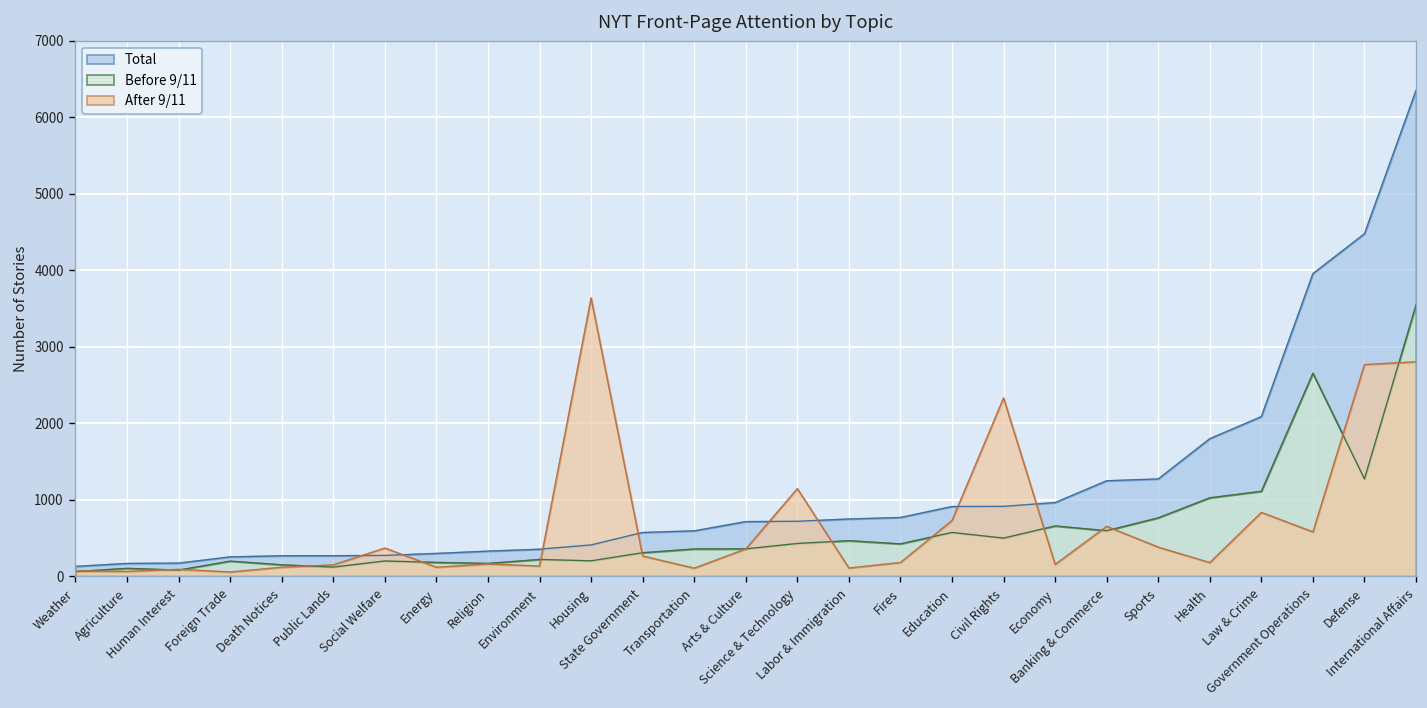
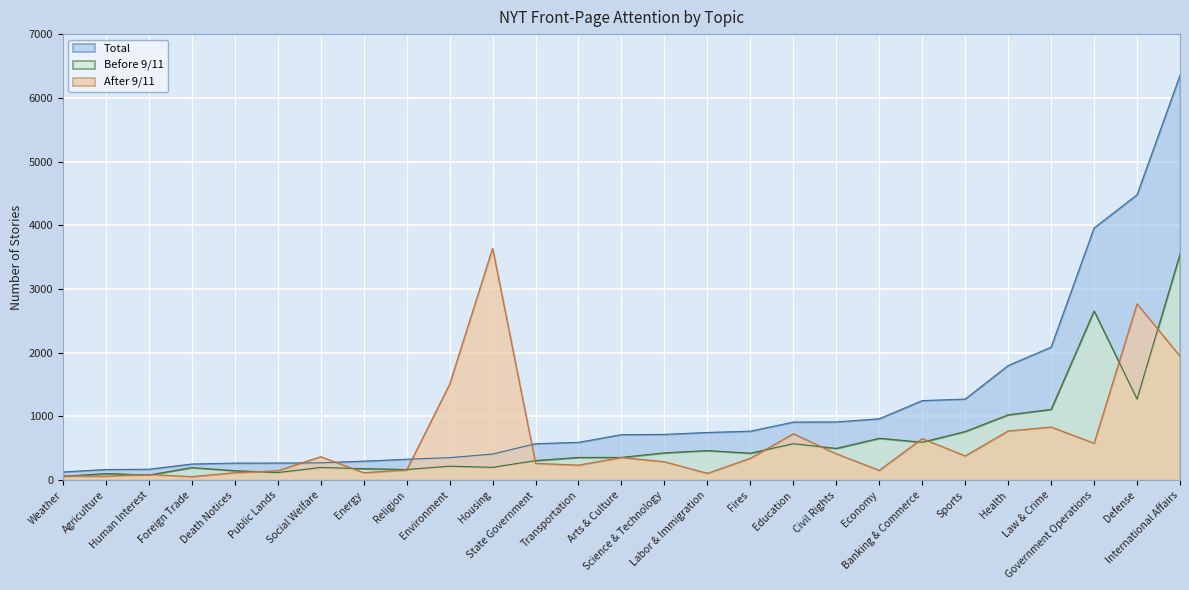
  {
    "After 9/11": {
      "Foreign Trade": 100,
      "Social Welfare": 400,
      "Energy": 100,
-     "Environment": 100,
+     "Environment": 1500,
      "Housing": 3600,
      "State Government": 300,
-     "Transportation": 100,
-     "Science & Technology": 1100,
+     "Transportation": 200,
+     "Science & Technology": 300,
      "Labor & Immigration": 100,
-     "Fires": 200,
+     "Fires": 300,
      "Education": 700,
-     "Civil Rights": 2300,
+     "Civil Rights": 400,
      "Economy": 200,
      "Banking & Commerce": 700,
      "Sports": 400,
-     "Health": 200,
+     "Health": 800,
      "Law & Crime": 800,
      "Government Operations": 600,
      "Defense": 2800,
-     "International Affairs": 2800
+     "International Affairs": 1900
    }
  }
